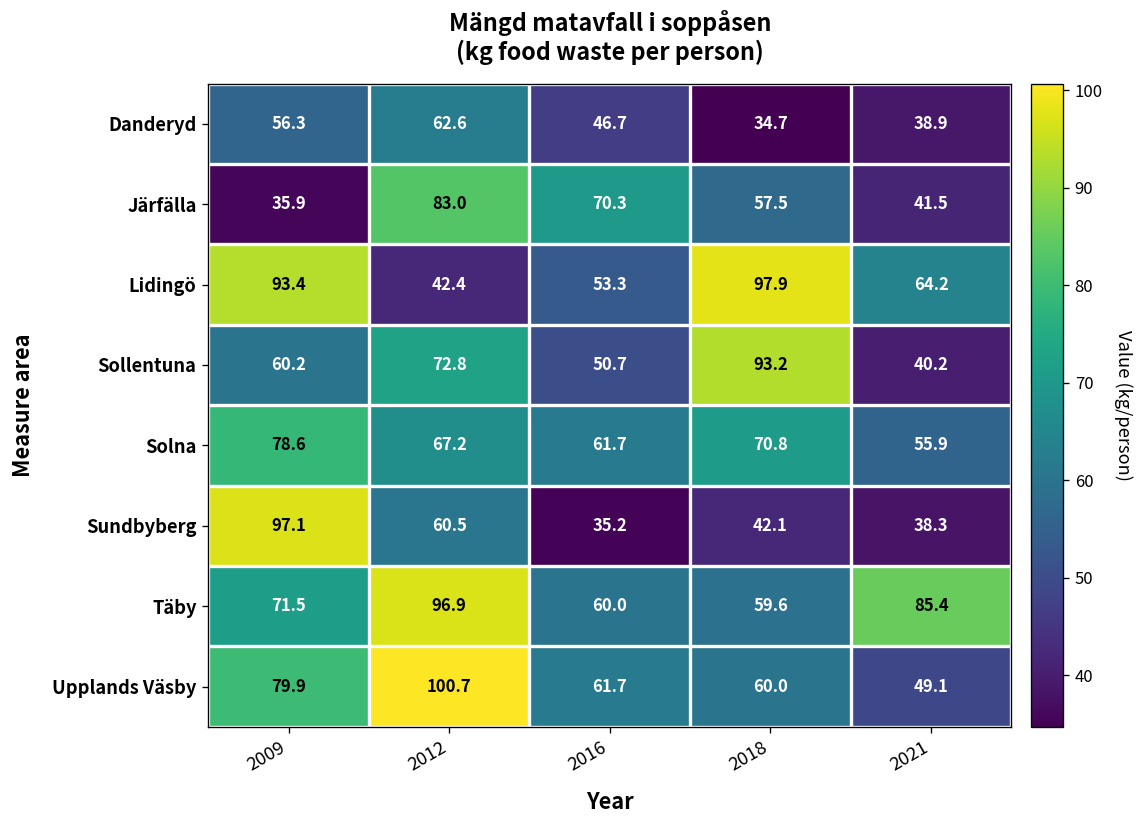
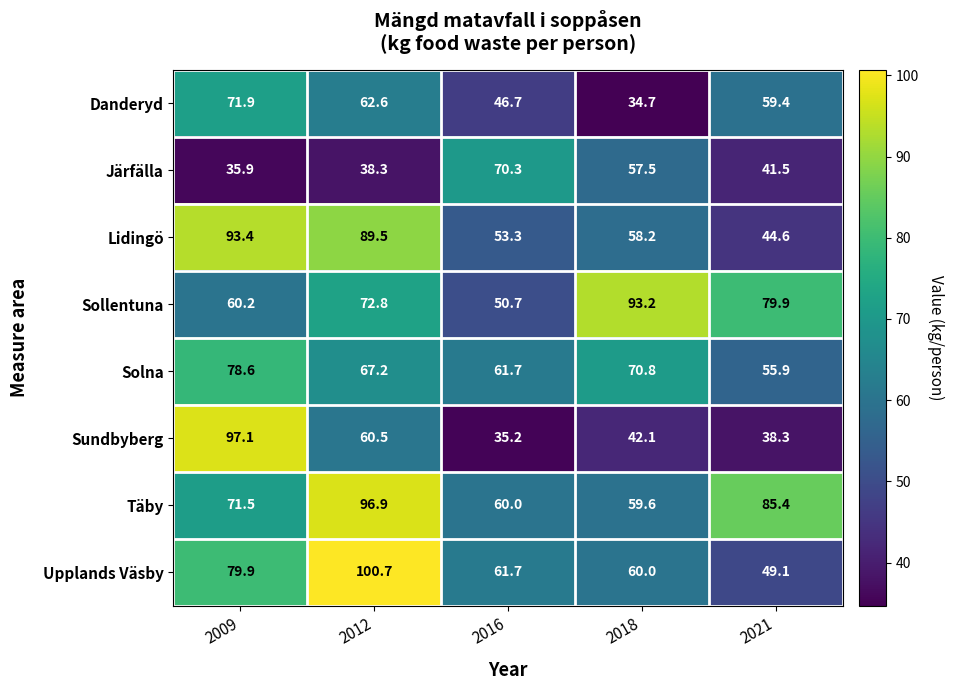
  {
    "Danderyd": {
-     "2009": 56.3,
+     "2009": 71.9,
      "2012": 62.6,
      "2016": 46.7,
      "2018": 34.7,
-     "2021": 38.9
+     "2021": 59.4
    },
    "Järfälla": {
      "2009": 35.9,
-     "2012": 83.0,
+     "2012": 38.3,
      "2016": 70.3,
      "2018": 57.5,
      "2021": 41.5
    },
    "Lidingö": {
      "2009": 93.4,
-     "2012": 42.4,
+     "2012": 89.5,
      "2016": 53.3,
-     "2018": 97.9,
-     "2021": 64.2
+     "2018": 58.2,
+     "2021": 44.6
    },
    "Sollentuna": {
      "2009": 60.2,
      "2012": 72.8,
      "2016": 50.7,
      "2018": 93.2,
-     "2021": 40.2
+     "2021": 79.9
    },
    "Solna": {
      "2009": 78.6,
      "2012": 67.2,
      "2016": 61.7,
      "2018": 70.8,
      "2021": 55.9
    },
    "Sundbyberg": {
      "2009": 97.1,
      "2012": 60.5,
      "2016": 35.2,
      "2018": 42.1,
      "2021": 38.3
    },
    "Täby": {
      "2009": 71.5,
      "2012": 96.9,
      "2016": 60.0,
      "2018": 59.6,
      "2021": 85.4
    },
    "Upplands Väsby": {
      "2009": 79.9,
      "2012": 100.7,
      "2016": 61.7,
      "2018": 60.0,
      "2021": 49.1
    }
  }
